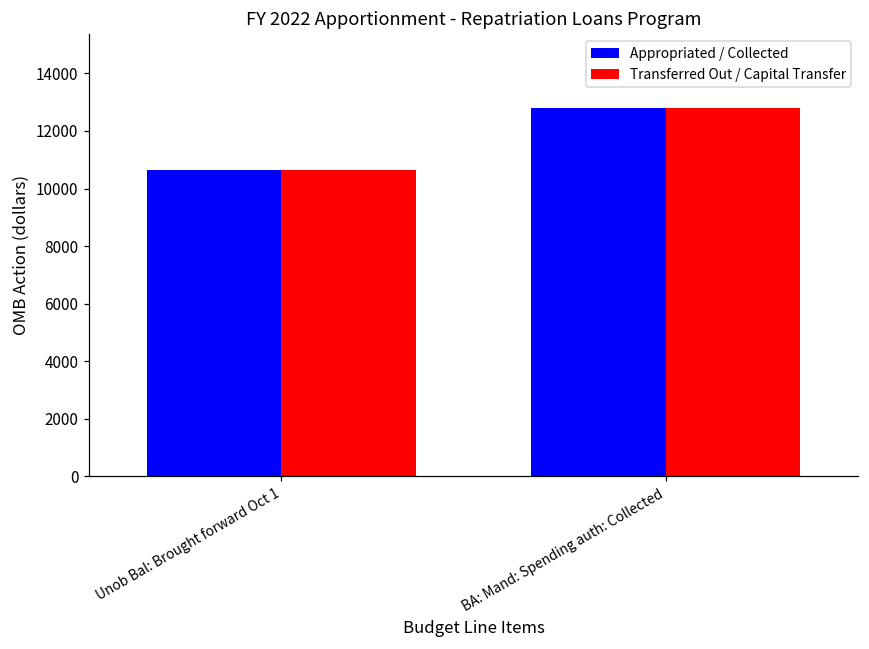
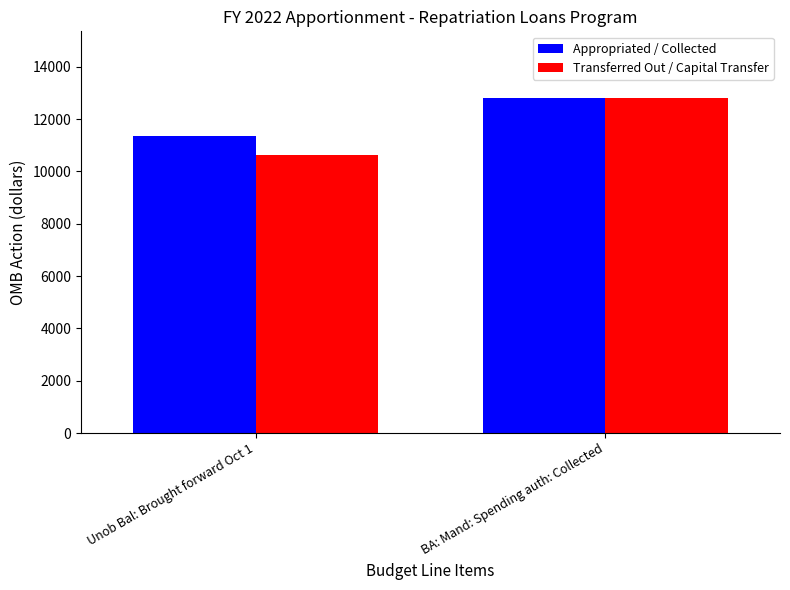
  {
    "Appropriated / Collected": {
-     "Unob Bal: Brought forward Oct 1": 10600,
+     "Unob Bal: Brought forward Oct 1": 11300,
      "BA: Mand: Spending auth: Collected": 12800
    },
    "Transferred Out / Capital Transfer": {
      "Unob Bal: Brought forward Oct 1": 10600,
      "BA: Mand: Spending auth: Collected": 12800
    }
  }
